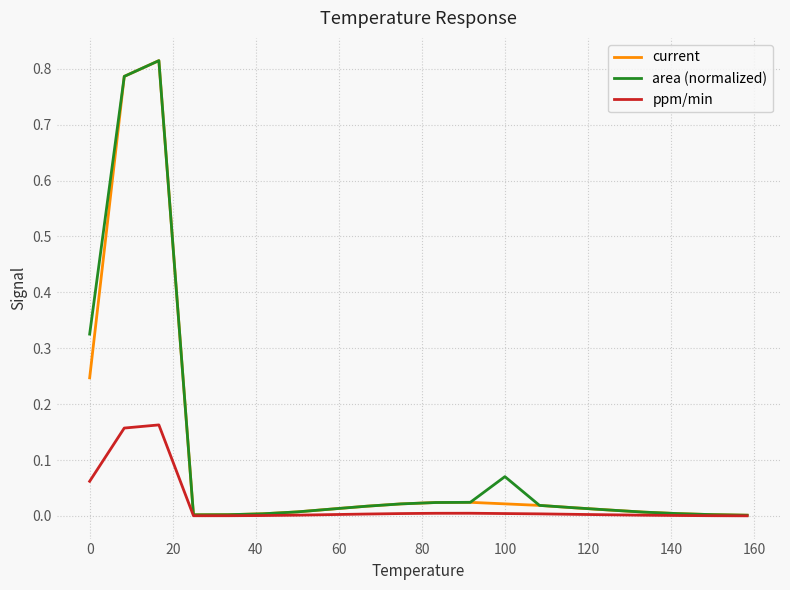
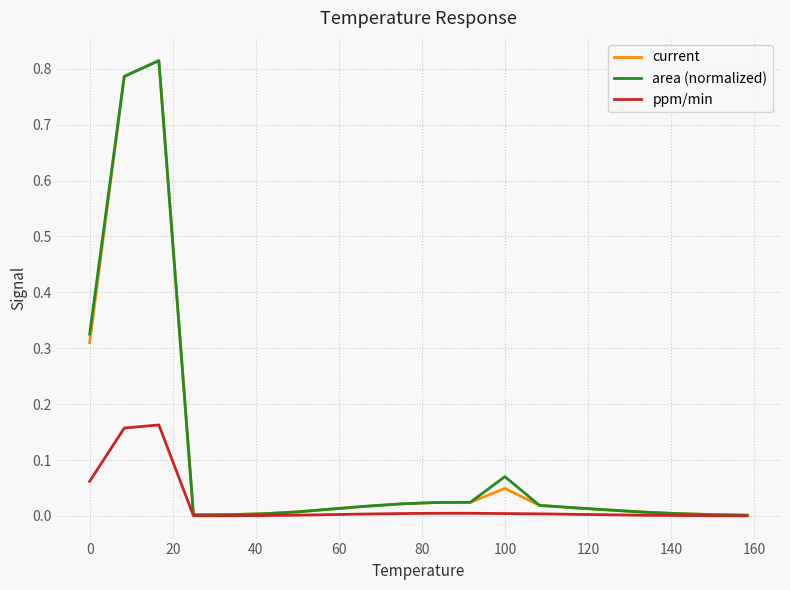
  {
    "current": {
-     "0": 0.25,
-     "100": 0.02
+     "0": 0.31,
+     "100": 0.05
    },
    "area (normalized)": {
      "0": 0.33,
      "100": 0.07
    },
    "ppm/min": {
      "0": 0.06,
      "100": 0.00
    }
  }
